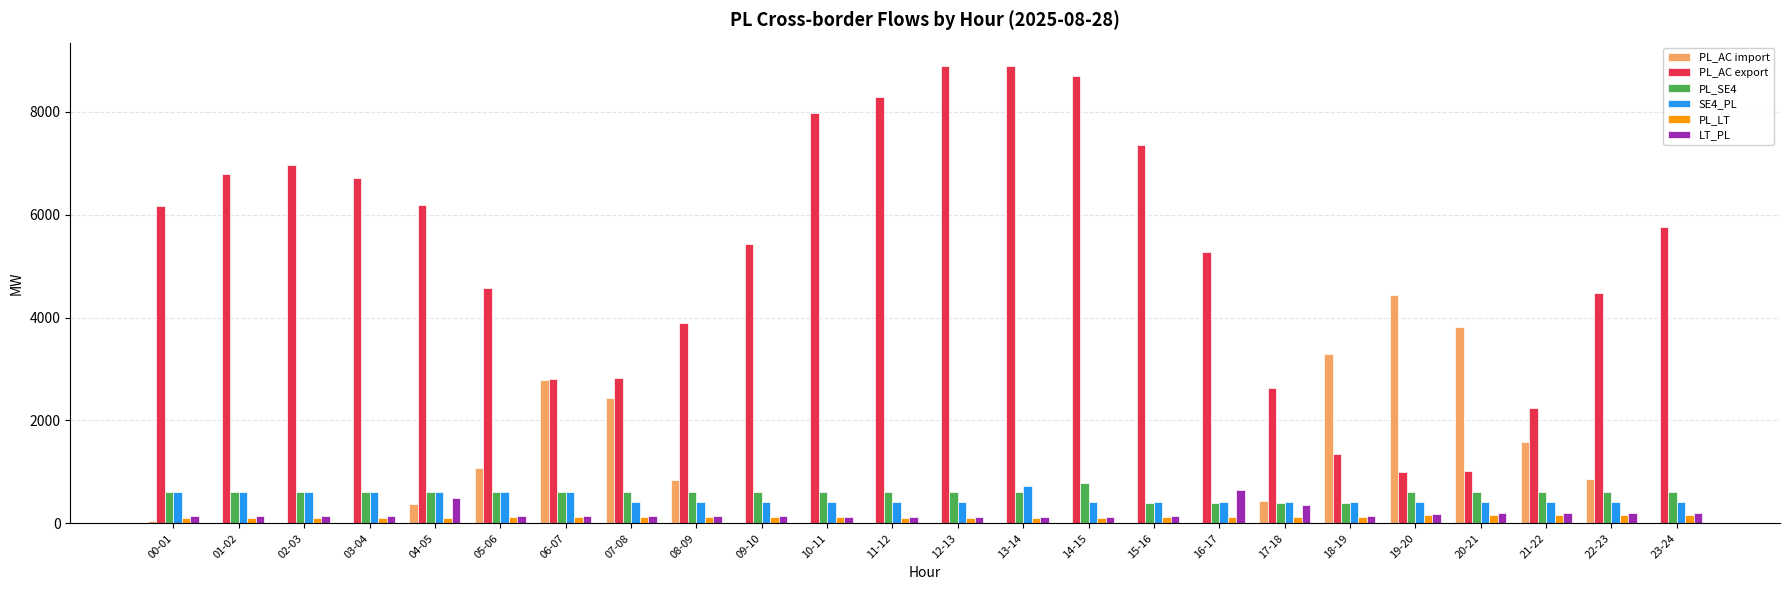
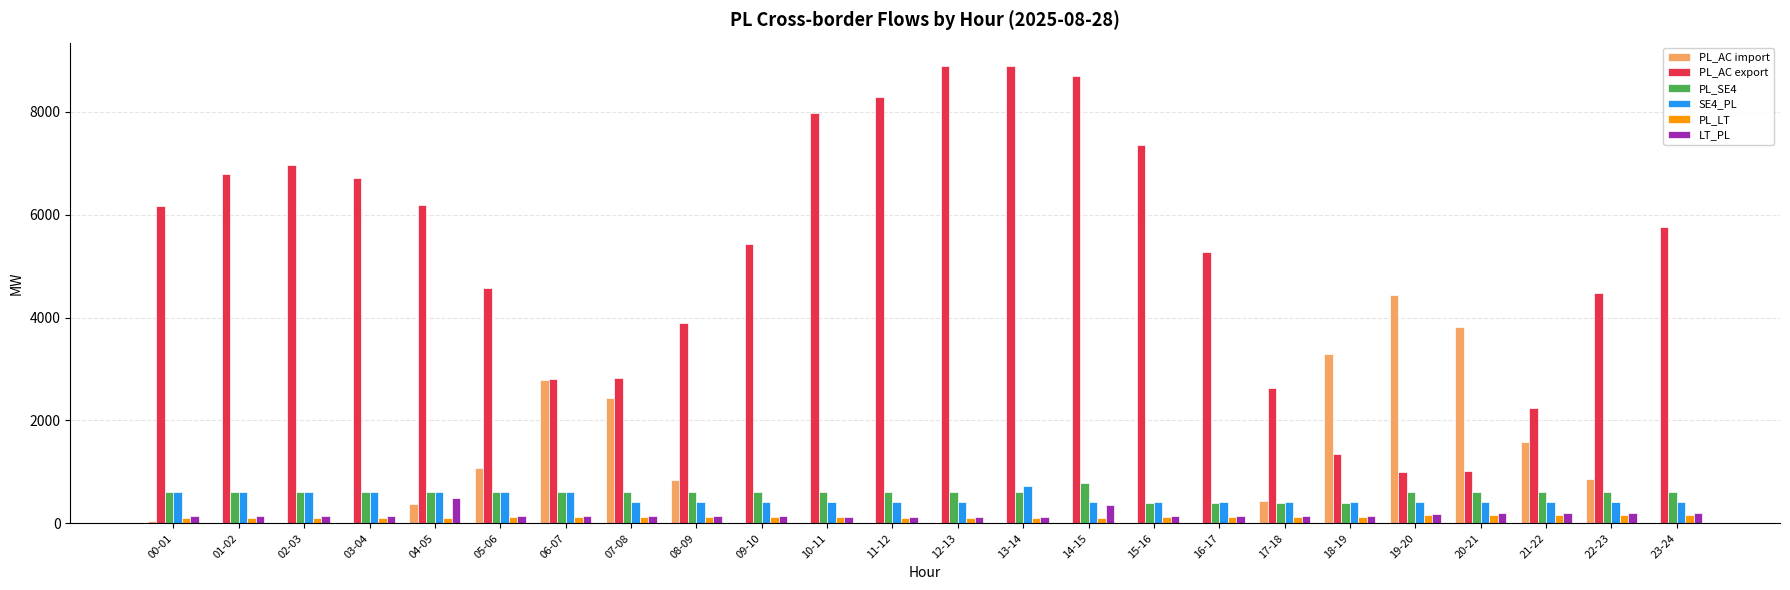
  {
    "PL_AC import": {
      "01-02": 0,
      "02-03": 0,
      "04-05": 400,
      "05-06": 1100,
      "06-07": 2800,
      "07-08": 2400,
      "08-09": 800,
      "09-10": 0,
      "10-11": 0,
      "11-12": 0,
      "12-13": 0,
      "13-14": 0,
      "14-15": 0,
      "15-16": 0,
      "16-17": 0,
      "17-18": 400,
      "18-19": 3300,
      "19-20": 4400,
      "20-21": 3800,
      "21-22": 1600,
      "22-23": 900,
      "23-24": 0
    },
    "PL_AC export": {
      "00-01": 6200,
      "01-02": 6800,
      "02-03": 7000,
      "03-04": 6700,
      "04-05": 6200,
      "05-06": 4600,
      "06-07": 2800,
      "07-08": 2800,
      "08-09": 3900,
      "09-10": 5400,
      "10-11": 8000,
      "11-12": 8300,
      "12-13": 8900,
      "13-14": 8900,
      "14-15": 8700,
      "15-16": 7400,
      "16-17": 5300,
      "17-18": 2600,
      "18-19": 1300,
      "19-20": 1000,
      "20-21": 1000,
      "21-22": 2200,
      "22-23": 4500,
      "23-24": 5800
    },
    "PL_SE4": {
      "00-01": 600,
      "01-02": 600,
      "02-03": 600,
      "03-04": 600,
      "04-05": 600,
      "05-06": 600,
      "06-07": 600,
      "07-08": 600,
      "08-09": 600,
      "09-10": 600,
      "10-11": 600,
      "11-12": 600,
      "12-13": 600,
      "13-14": 600,
      "14-15": 800,
      "15-16": 400,
      "16-17": 400,
      "17-18": 400,
      "18-19": 400,
      "19-20": 600,
      "20-21": 600,
      "21-22": 600,
      "22-23": 600,
      "23-24": 600
    },
    "SE4_PL": {
      "00-01": 600,
      "01-02": 600,
      "02-03": 600,
      "03-04": 600,
      "04-05": 600,
      "05-06": 600,
      "06-07": 600,
      "07-08": 400,
      "08-09": 400,
      "09-10": 400,
      "10-11": 400,
      "11-12": 400,
      "12-13": 400,
      "13-14": 700,
      "14-15": 400,
      "15-16": 400,
      "16-17": 400,
      "17-18": 400,
      "18-19": 400,
      "19-20": 400,
      "20-21": 400,
      "21-22": 400,
      "22-23": 400,
      "23-24": 400
    },
    "PL_LT": {
      "00-01": 100,
      "01-02": 100,
      "02-03": 100,
      "03-04": 100,
      "04-05": 100,
      "05-06": 100,
      "06-07": 100,
      "07-08": 100,
      "08-09": 100,
      "09-10": 100,
      "10-11": 100,
      "11-12": 100,
      "12-13": 100,
      "13-14": 100,
      "14-15": 100,
      "15-16": 100,
      "16-17": 100,
      "17-18": 100,
      "18-19": 100,
      "19-20": 200,
      "20-21": 200,
      "21-22": 200,
      "22-23": 200,
      "23-24": 200
    },
    "LT_PL": {
      "00-01": 100,
      "01-02": 100,
      "02-03": 100,
      "03-04": 100,
      "04-05": 500,
      "05-06": 100,
      "06-07": 100,
      "07-08": 100,
      "08-09": 100,
      "09-10": 100,
      "10-11": 100,
      "11-12": 100,
      "12-13": 100,
      "13-14": 100,
-     "14-15": 100,
+     "14-15": 400,
      "15-16": 100,
-     "16-17": 600,
-     "17-18": 400,
+     "16-17": 100,
+     "17-18": 100,
      "18-19": 100,
      "19-20": 200,
      "20-21": 200,
      "21-22": 200,
      "22-23": 200,
      "23-24": 200
    }
  }
